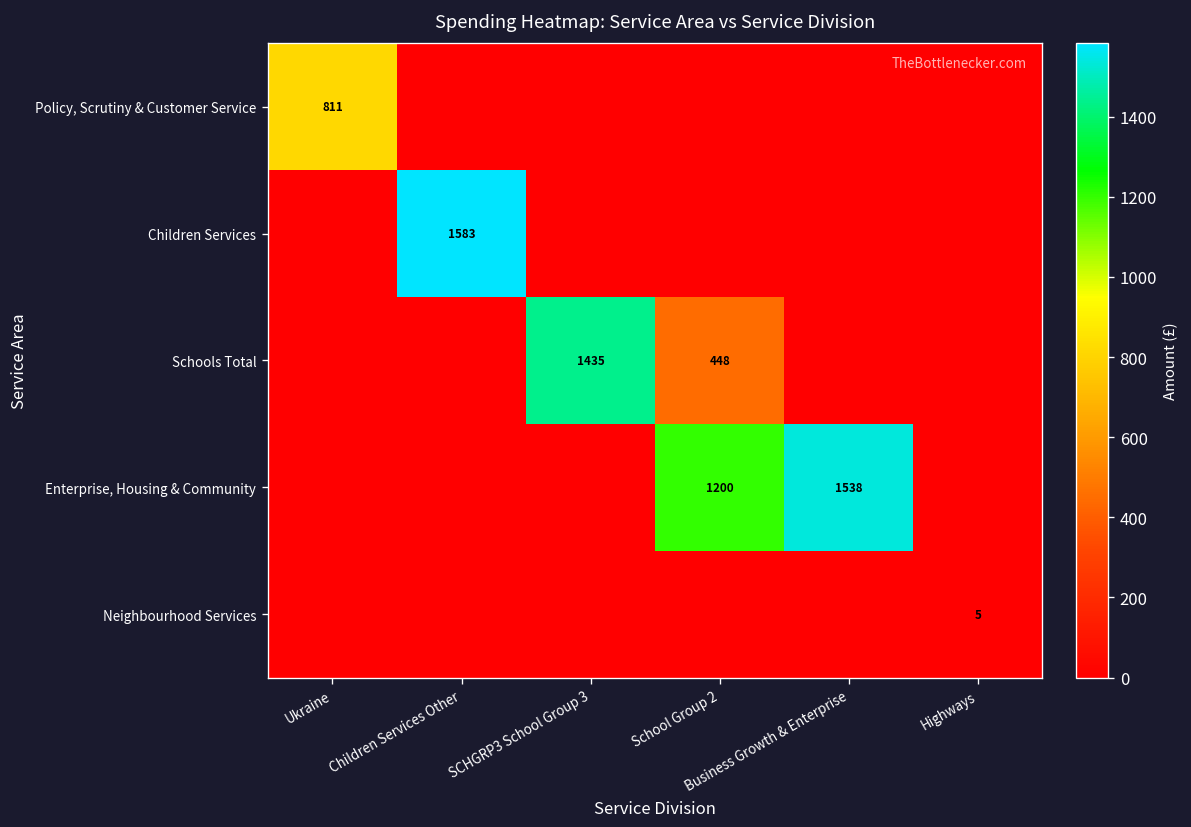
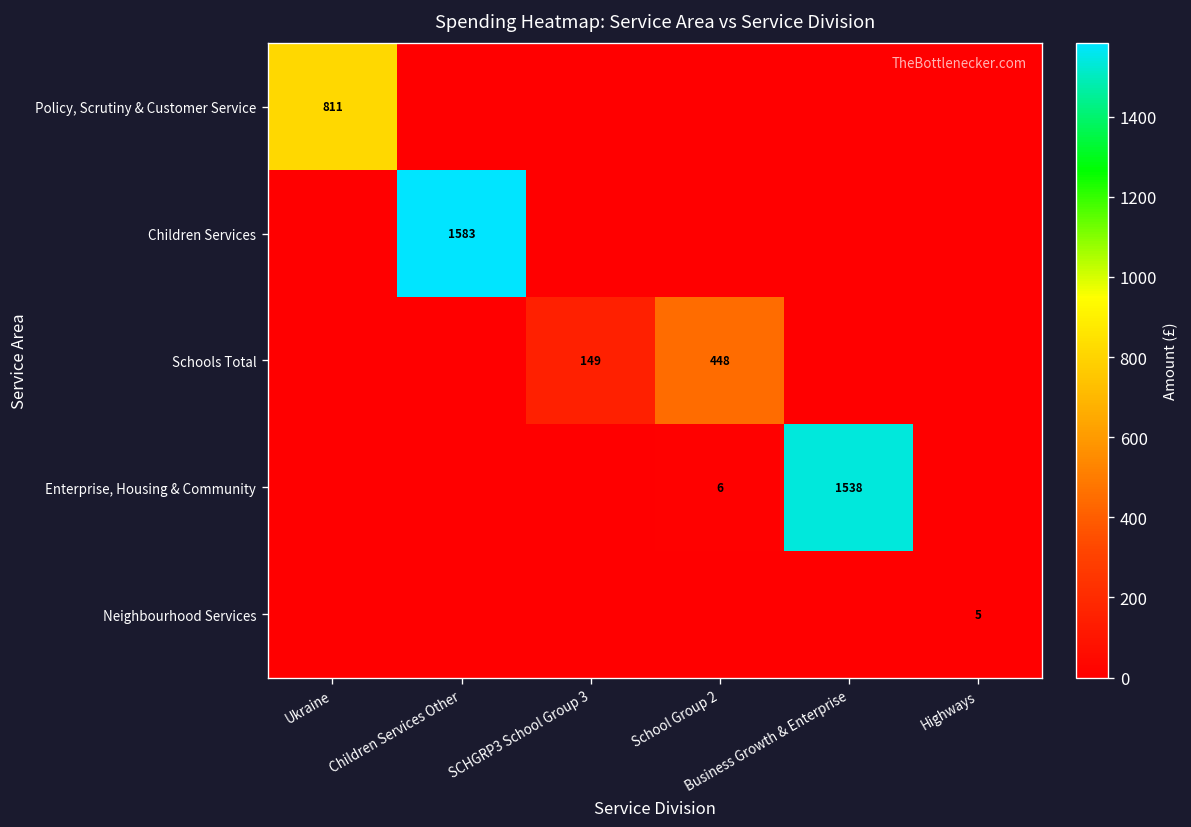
  {
    "Policy, Scrutiny & Customer Service": {
      "Ukraine": 811
    },
    "Children Services": {
      "Children Services Other": 1583
    },
    "Schools Total": {
-     "SCHGRP3 School Group 3": 1435,
+     "SCHGRP3 School Group 3": 149,
      "School Group 2": 448
    },
    "Enterprise, Housing & Community": {
-     "School Group 2": 1200,
+     "School Group 2": 6,
      "Business Growth & Enterprise": 1538
    },
    "Neighbourhood Services": {
      "Highways": 5
    }
  }
